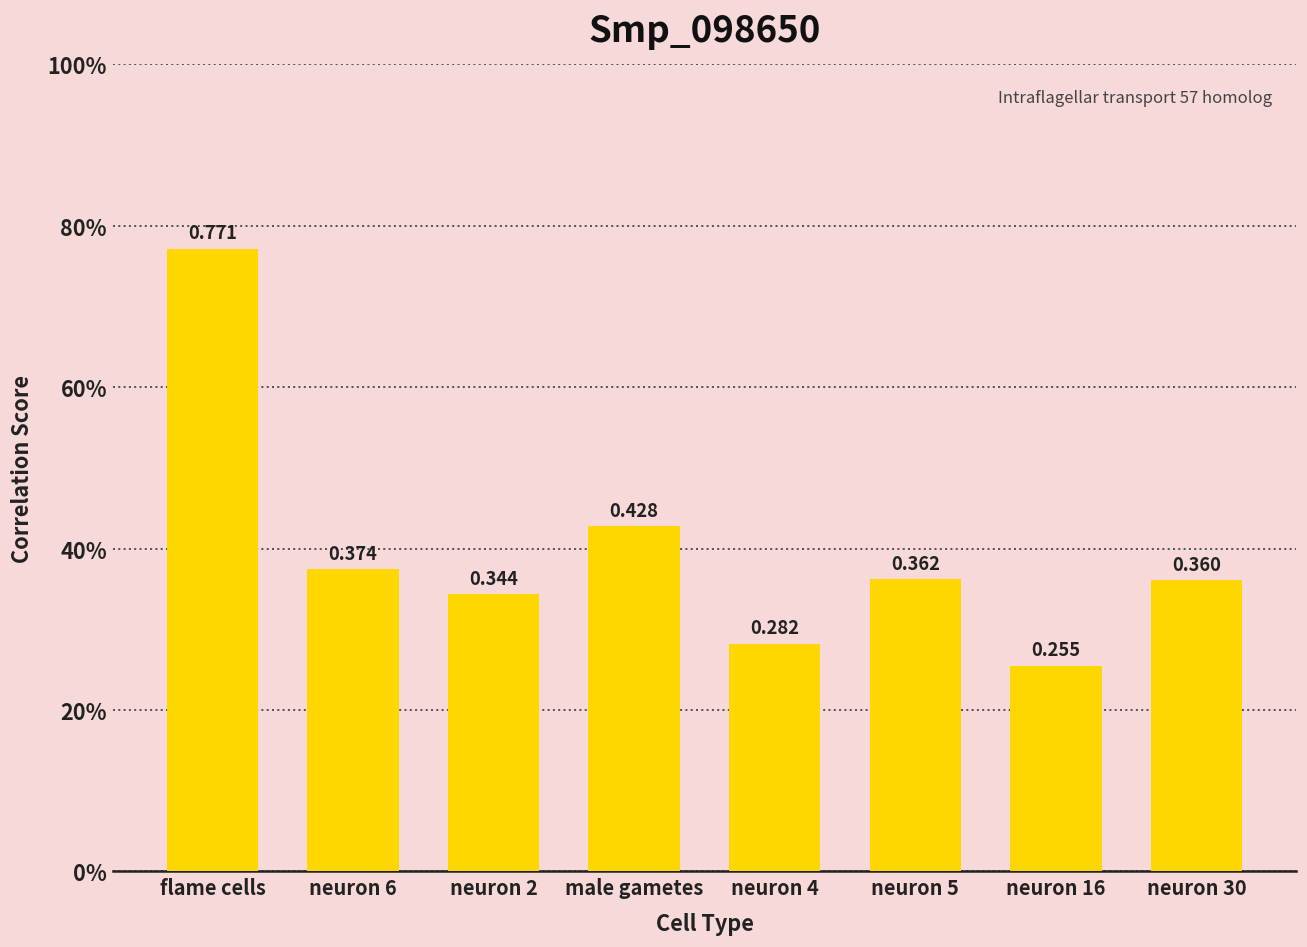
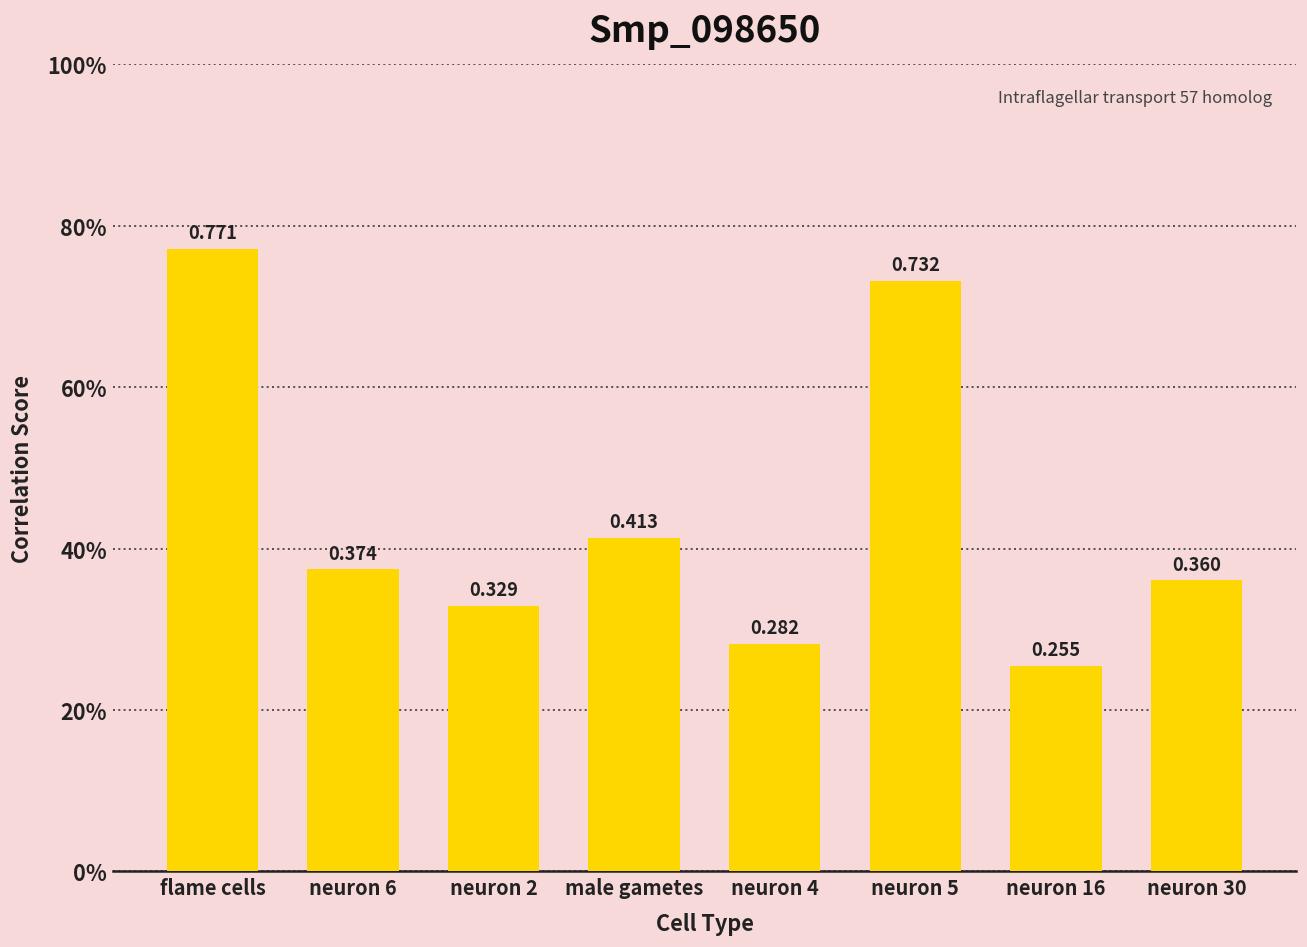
  {
    "flame cells": 0.771,
    "neuron 6": 0.374,
-   "neuron 2": 0.344,
-   "male gametes": 0.428,
+   "neuron 2": 0.329,
+   "male gametes": 0.413,
    "neuron 4": 0.282,
-   "neuron 5": 0.362,
+   "neuron 5": 0.732,
    "neuron 16": 0.255,
    "neuron 30": 0.360
  }
